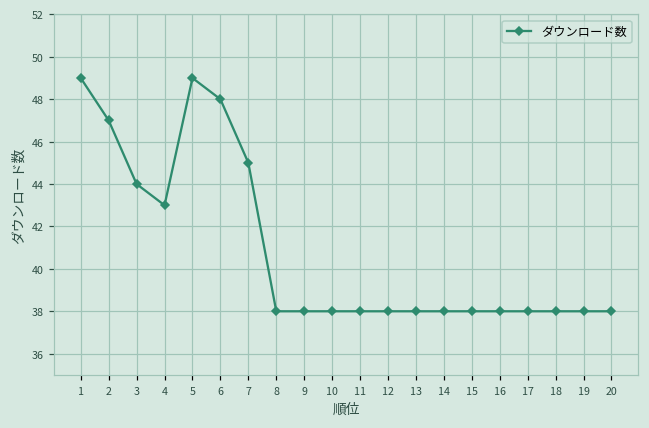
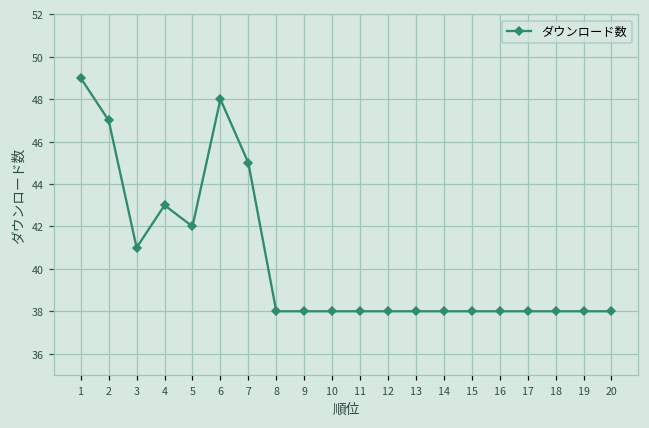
  {
    "1": 49,
    "2": 47,
-   "3": 44,
+   "3": 41,
    "4": 43,
-   "5": 49,
+   "5": 42,
    "6": 48,
    "7": 45,
    "8": 38,
    "9": 38,
    "10": 38,
    "11": 38,
    "12": 38,
    "13": 38,
    "14": 38,
    "15": 38,
    "16": 38,
    "17": 38,
    "18": 38,
    "19": 38,
    "20": 38
  }
